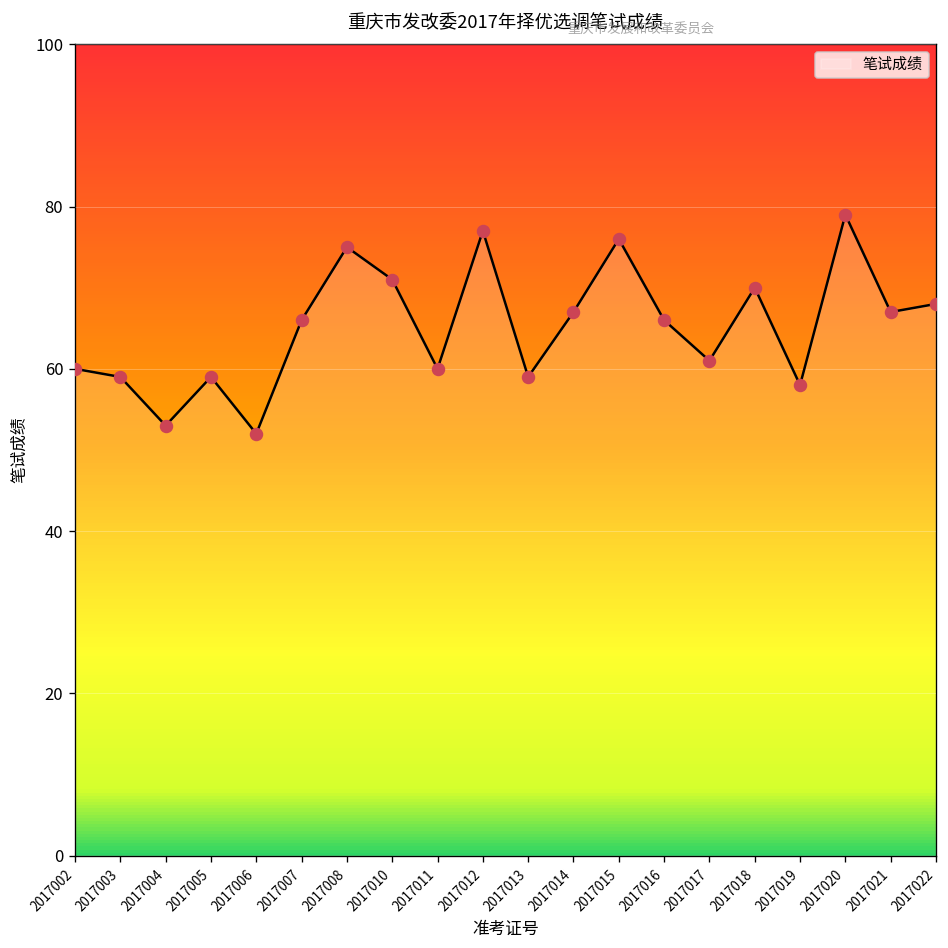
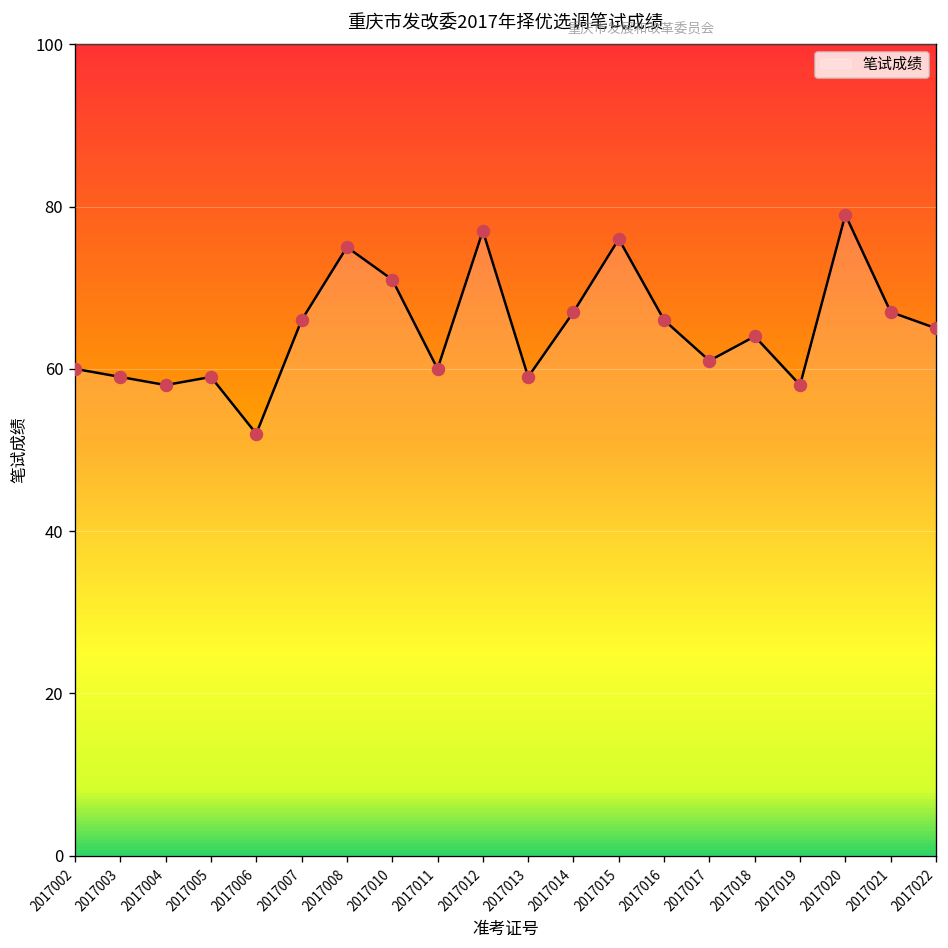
  {
    "2017002": 60,
    "2017003": 59,
-   "2017004": 53,
+   "2017004": 58,
    "2017005": 59,
    "2017006": 52,
    "2017007": 66,
    "2017008": 75,
    "2017010": 71,
    "2017011": 60,
    "2017012": 77,
    "2017013": 59,
    "2017014": 67,
    "2017015": 76,
    "2017016": 66,
    "2017017": 61,
-   "2017018": 70,
+   "2017018": 64,
    "2017019": 58,
    "2017020": 79,
    "2017021": 67,
-   "2017022": 68
+   "2017022": 65
  }
